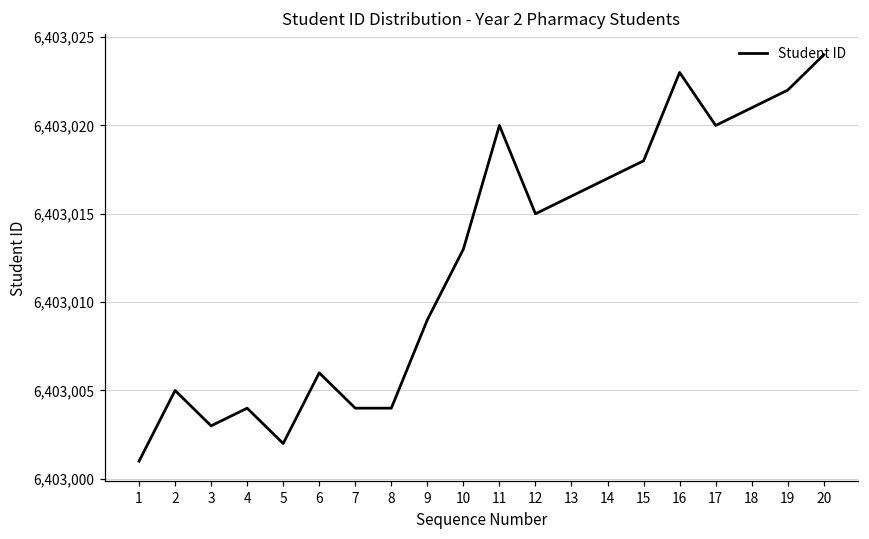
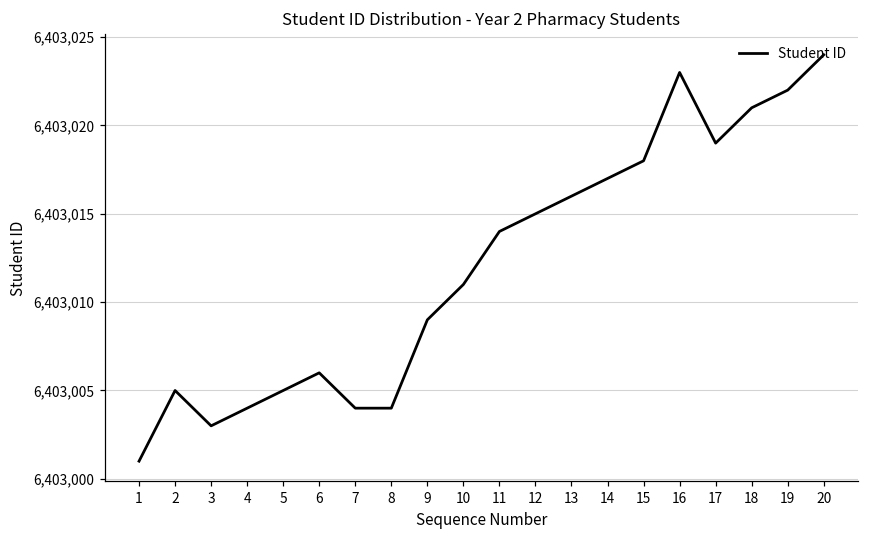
  {
    "1": "6,403,001",
    "2": "6,403,005",
    "3": "6,403,003",
    "4": "6,403,004",
-   "5": "6,403,002",
+   "5": "6,403,005",
    "6": "6,403,006",
    "7": "6,403,004",
    "8": "6,403,004",
    "9": "6,403,009",
-   "10": "6,403,013",
-   "11": "6,403,020",
+   "10": "6,403,011",
+   "11": "6,403,014",
    "12": "6,403,015",
    "13": "6,403,016",
    "14": "6,403,017",
    "15": "6,403,018",
    "16": "6,403,023",
-   "17": "6,403,020",
+   "17": "6,403,019",
    "18": "6,403,021",
    "19": "6,403,022",
    "20": "6,403,024"
  }
